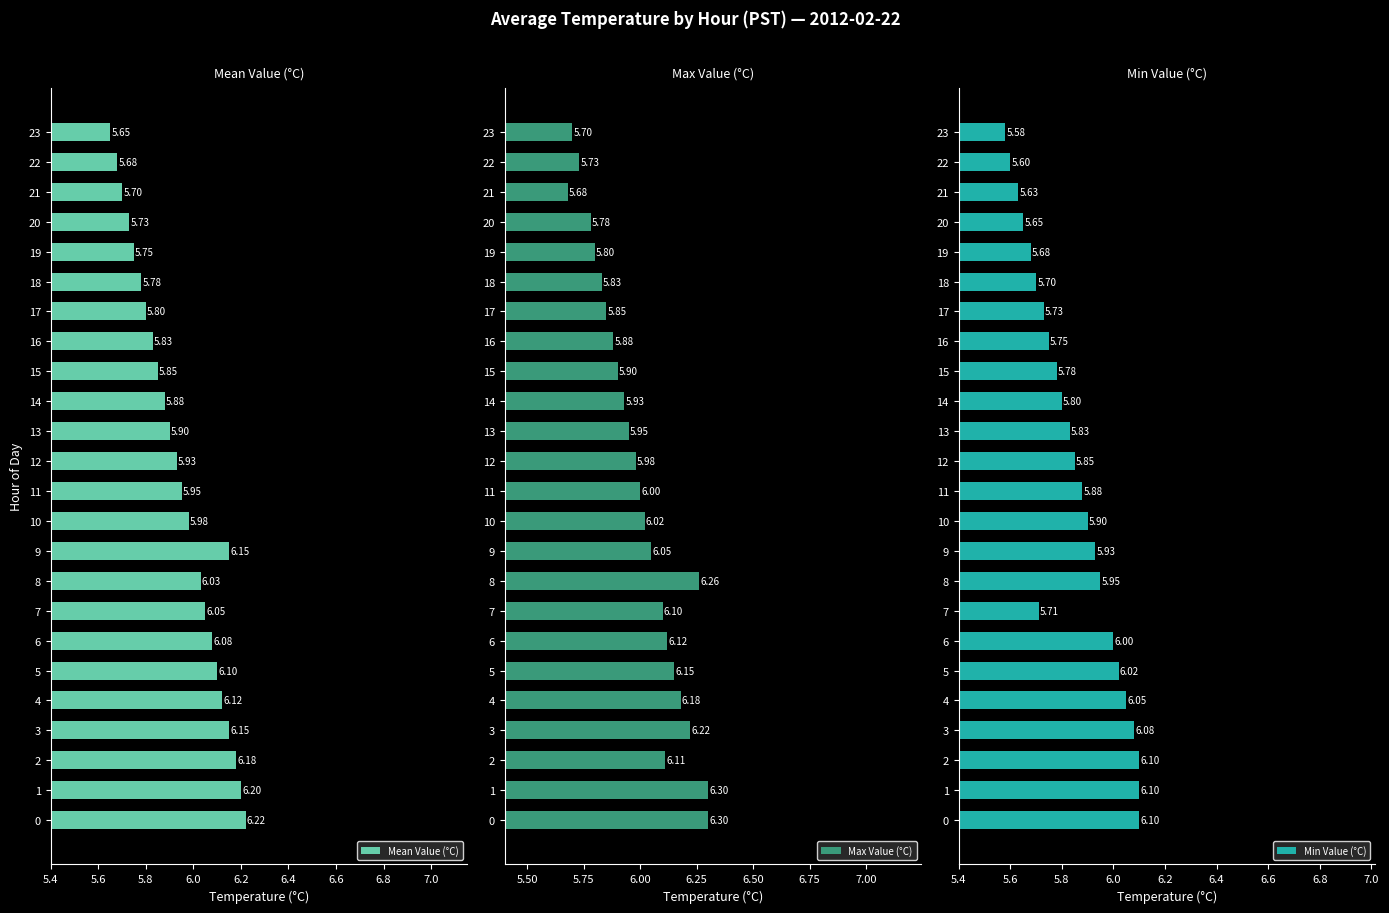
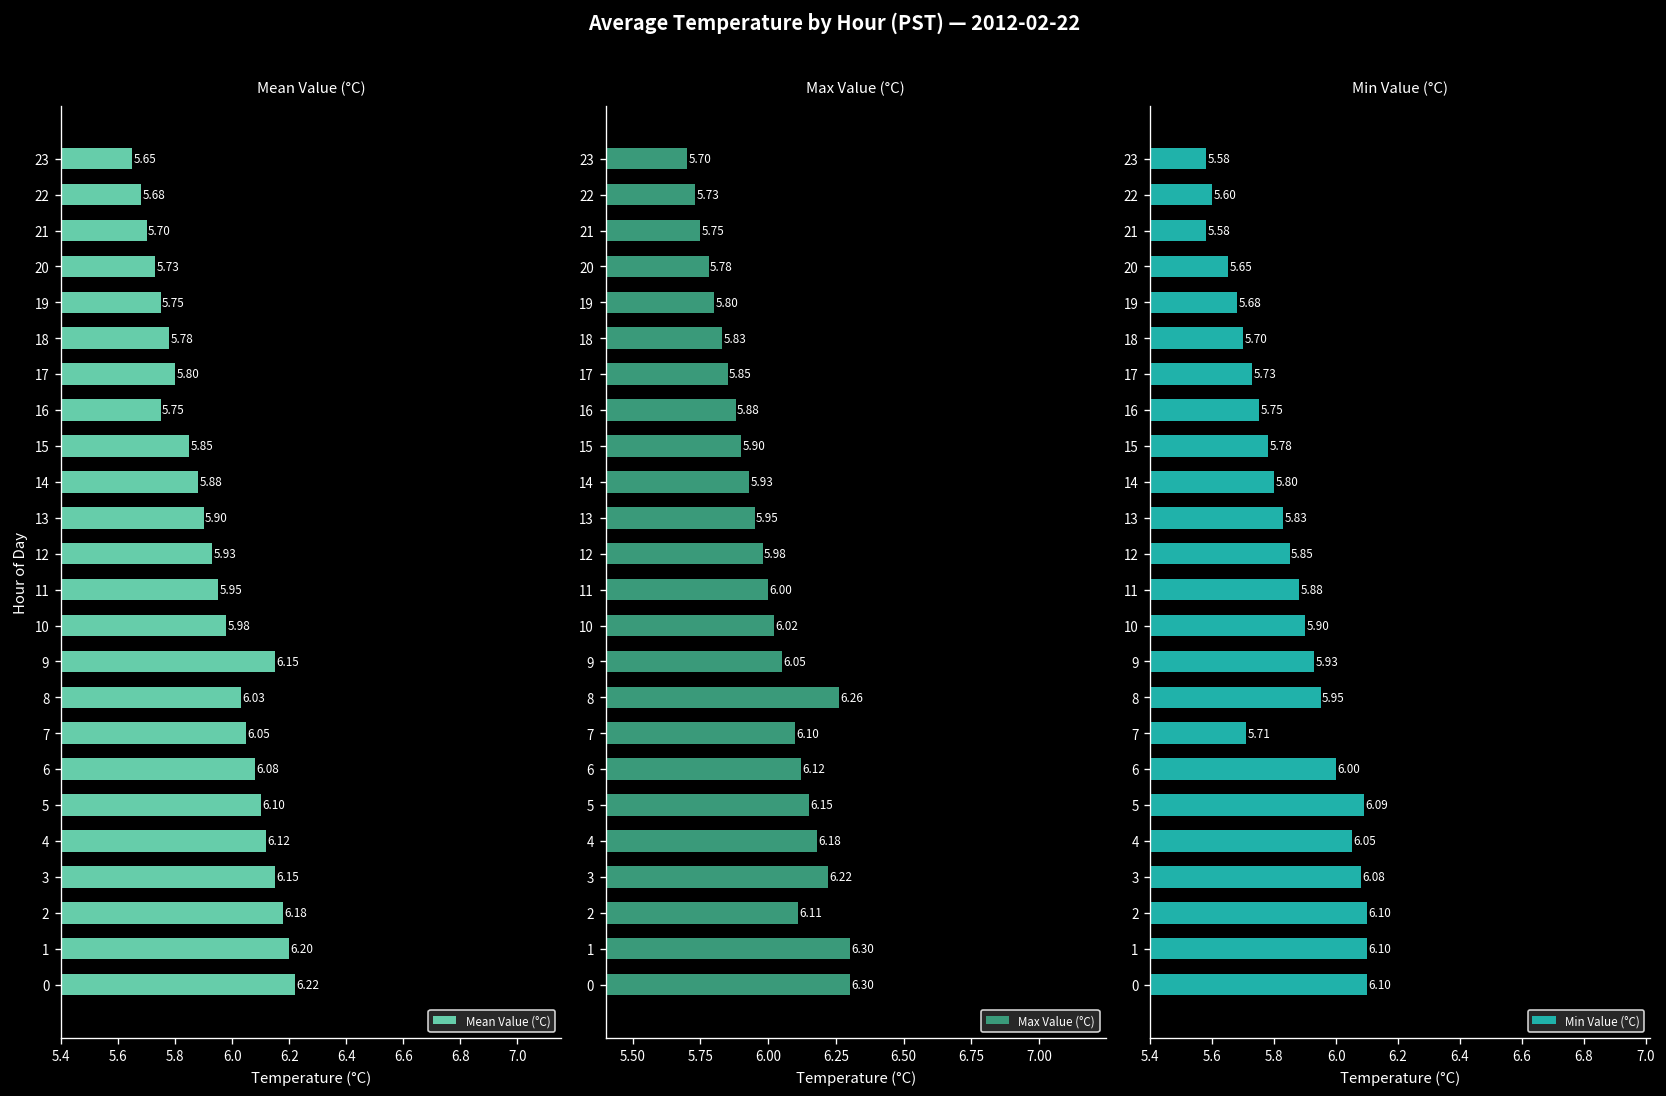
  {
    "Mean Value (°C)": {
      "23": 5.65,
      "22": 5.68,
      "21": 5.70,
      "20": 5.73,
      "19": 5.75,
      "18": 5.78,
      "17": 5.80,
-     "16": 5.83,
+     "16": 5.75,
      "15": 5.85,
      "14": 5.88,
      "13": 5.90,
      "12": 5.93,
      "11": 5.95,
      "10": 5.98,
      "9": 6.15,
      "8": 6.03,
      "7": 6.05,
      "6": 6.08,
      "5": 6.10,
      "4": 6.12,
      "3": 6.15,
      "2": 6.18,
      "1": 6.20,
      "0": 6.22
    },
    "Max Value (°C)": {
      "23": 5.70,
      "22": 5.73,
-     "21": 5.68,
+     "21": 5.75,
      "20": 5.78,
      "19": 5.80,
      "18": 5.83,
      "17": 5.85,
      "16": 5.88,
      "15": 5.90,
      "14": 5.93,
      "13": 5.95,
      "12": 5.98,
      "11": 6.00,
      "10": 6.02,
      "9": 6.05,
      "8": 6.26,
      "7": 6.10,
      "6": 6.12,
      "5": 6.15,
      "4": 6.18,
      "3": 6.22,
      "2": 6.11,
      "1": 6.30,
      "0": 6.30
    },
    "Min Value (°C)": {
      "23": 5.58,
      "22": 5.60,
-     "21": 5.63,
+     "21": 5.58,
      "20": 5.65,
      "19": 5.68,
      "18": 5.70,
      "17": 5.73,
      "16": 5.75,
      "15": 5.78,
      "14": 5.80,
      "13": 5.83,
      "12": 5.85,
      "11": 5.88,
      "10": 5.90,
      "9": 5.93,
      "8": 5.95,
      "7": 5.71,
      "6": 6.00,
-     "5": 6.02,
+     "5": 6.09,
      "4": 6.05,
      "3": 6.08,
      "2": 6.10,
      "1": 6.10,
      "0": 6.10
    }
  }
